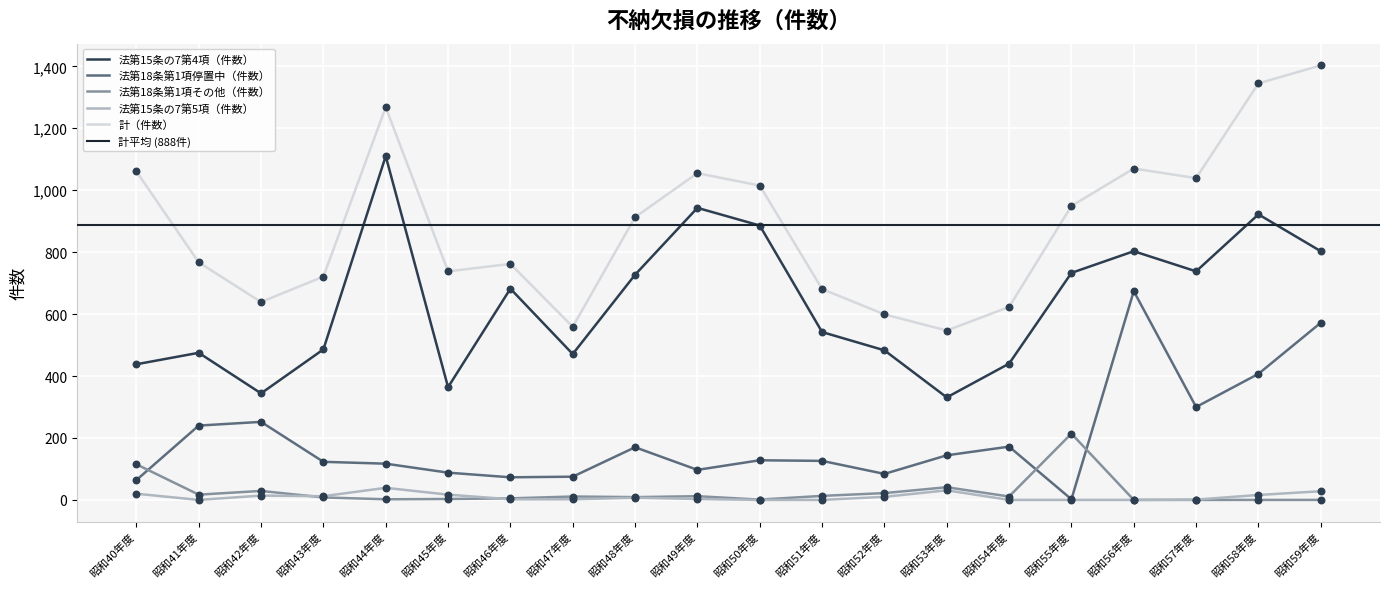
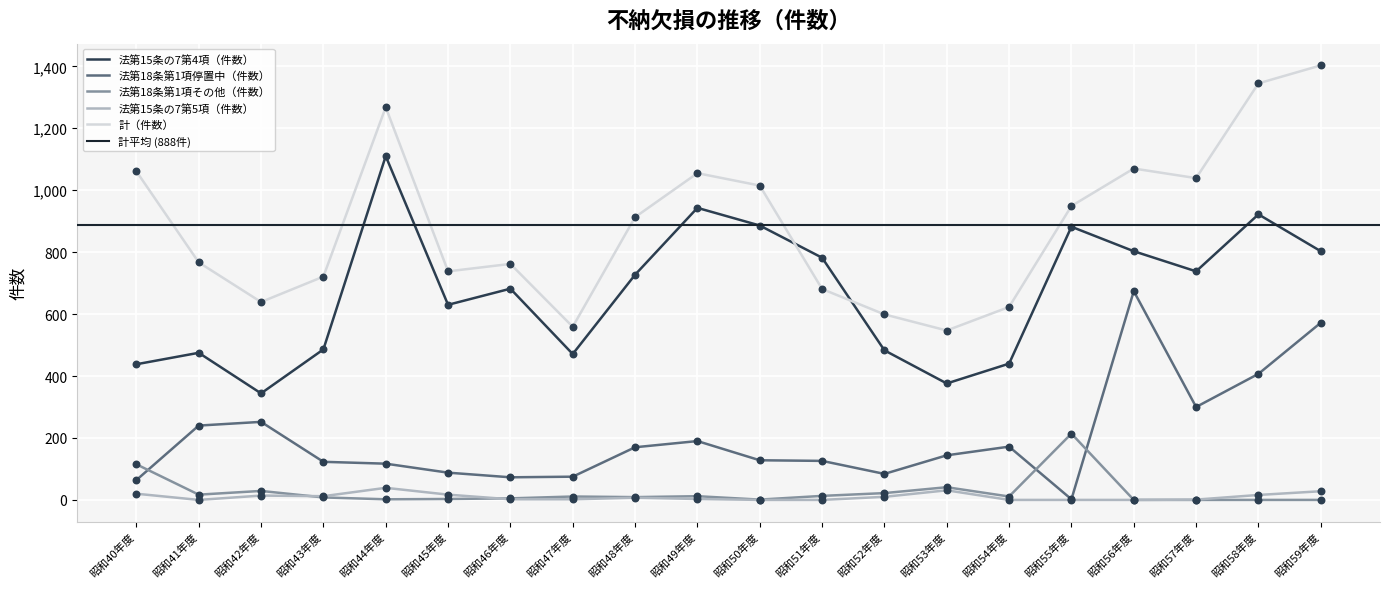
  {
    "法第15条の7第4項（件数）": {
      "昭和40年度": "440",
      "昭和41年度": "480",
      "昭和42年度": "340",
      "昭和43年度": "490",
      "昭和44年度": "1,110",
-     "昭和45年度": "360",
+     "昭和45年度": "630",
      "昭和46年度": "680",
      "昭和47年度": "470",
      "昭和48年度": "730",
      "昭和49年度": "940",
      "昭和50年度": "890",
-     "昭和51年度": "540",
+     "昭和51年度": "780",
      "昭和52年度": "480",
-     "昭和53年度": "330",
+     "昭和53年度": "380",
      "昭和54年度": "440",
-     "昭和55年度": "730",
+     "昭和55年度": "880",
      "昭和56年度": "800",
      "昭和57年度": "740",
      "昭和58年度": "920",
      "昭和59年度": "800"
    },
    "法第18条第1項停置中（件数）": {
      "昭和40年度": "60",
      "昭和41年度": "240",
      "昭和42年度": "250",
      "昭和43年度": "120",
      "昭和44年度": "120",
      "昭和45年度": "90",
      "昭和46年度": "70",
      "昭和47年度": "80",
      "昭和48年度": "170",
-     "昭和49年度": "100",
+     "昭和49年度": "190",
      "昭和50年度": "130",
      "昭和51年度": "130",
      "昭和52年度": "80",
      "昭和53年度": "140",
      "昭和54年度": "170",
      "昭和56年度": "670",
      "昭和57年度": "300",
      "昭和58年度": "410",
      "昭和59年度": "570"
    },
    "法第18条第1項その他（件数）": {
      "昭和40年度": "120",
      "昭和41年度": "20",
      "昭和42年度": "30",
      "昭和44年度": "0",
      "昭和45年度": "0",
      "昭和47年度": "10",
      "昭和49年度": "10",
      "昭和51年度": "10",
      "昭和52年度": "20",
      "昭和53年度": "40",
      "昭和54年度": "10",
      "昭和55年度": "210",
      "昭和58年度": "0",
      "昭和59年度": "0"
    }
  }
